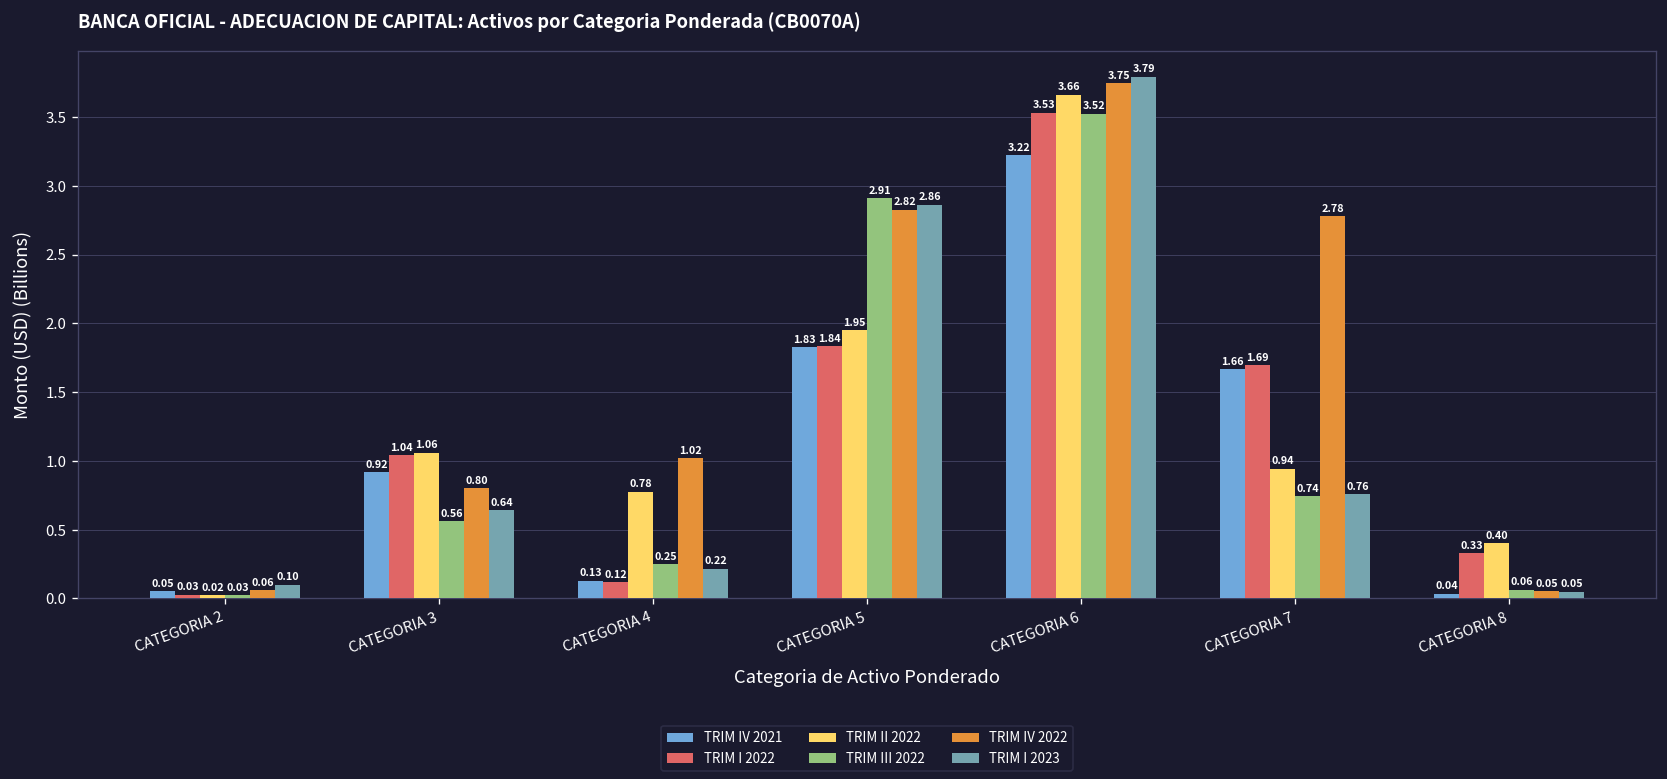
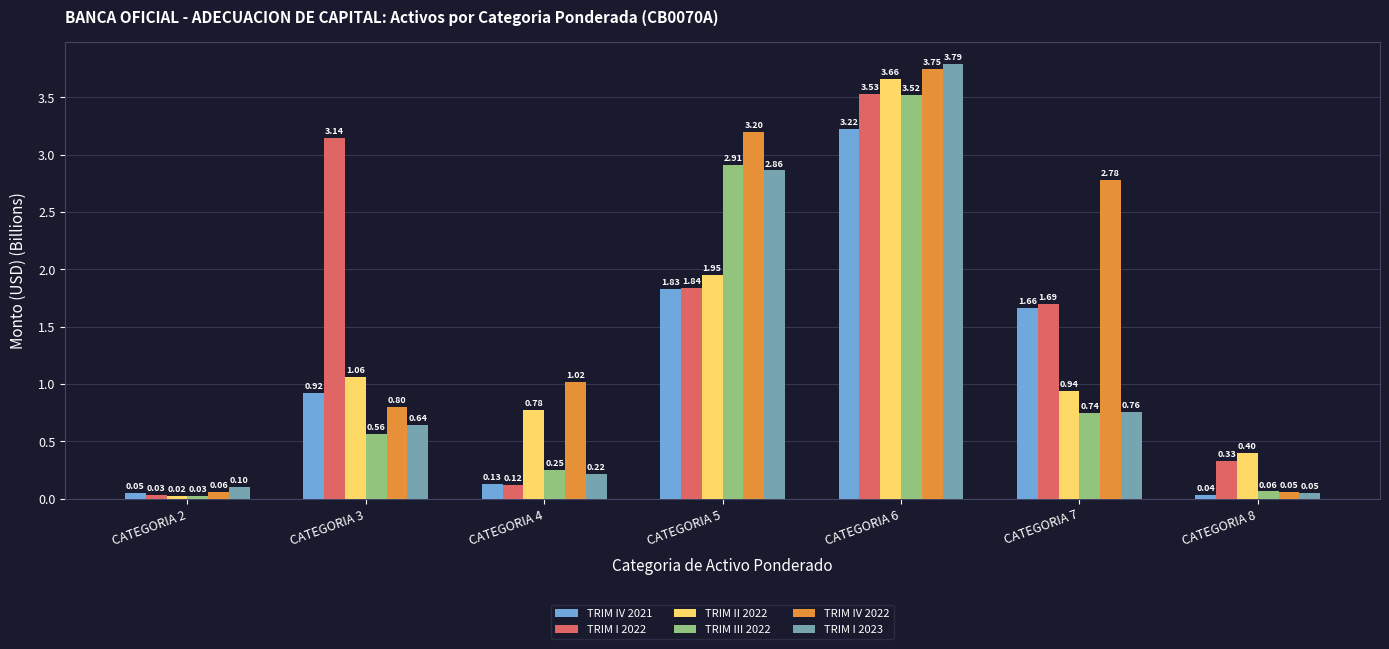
  {
    "TRIM I 2022": {
      "CATEGORIA 2": 0.03,
-     "CATEGORIA 3": 1.04,
+     "CATEGORIA 3": 3.14,
      "CATEGORIA 4": 0.12,
      "CATEGORIA 5": 1.84,
      "CATEGORIA 6": 3.53,
      "CATEGORIA 7": 1.69,
      "CATEGORIA 8": 0.33
    },
    "TRIM II 2022": {
      "CATEGORIA 2": 0.02,
      "CATEGORIA 3": 1.06,
      "CATEGORIA 4": 0.78,
      "CATEGORIA 5": 1.95,
      "CATEGORIA 6": 3.66,
      "CATEGORIA 7": 0.94,
      "CATEGORIA 8": 0.40
    },
    "TRIM III 2022": {
      "CATEGORIA 2": 0.03,
      "CATEGORIA 3": 0.56,
      "CATEGORIA 4": 0.25,
      "CATEGORIA 5": 2.91,
      "CATEGORIA 6": 3.52,
      "CATEGORIA 7": 0.74,
      "CATEGORIA 8": 0.06
    },
    "TRIM IV 2022": {
      "CATEGORIA 2": 0.06,
      "CATEGORIA 3": 0.80,
      "CATEGORIA 4": 1.02,
-     "CATEGORIA 5": 2.82,
+     "CATEGORIA 5": 3.20,
      "CATEGORIA 6": 3.75,
      "CATEGORIA 7": 2.78,
      "CATEGORIA 8": 0.05
    }
  }
